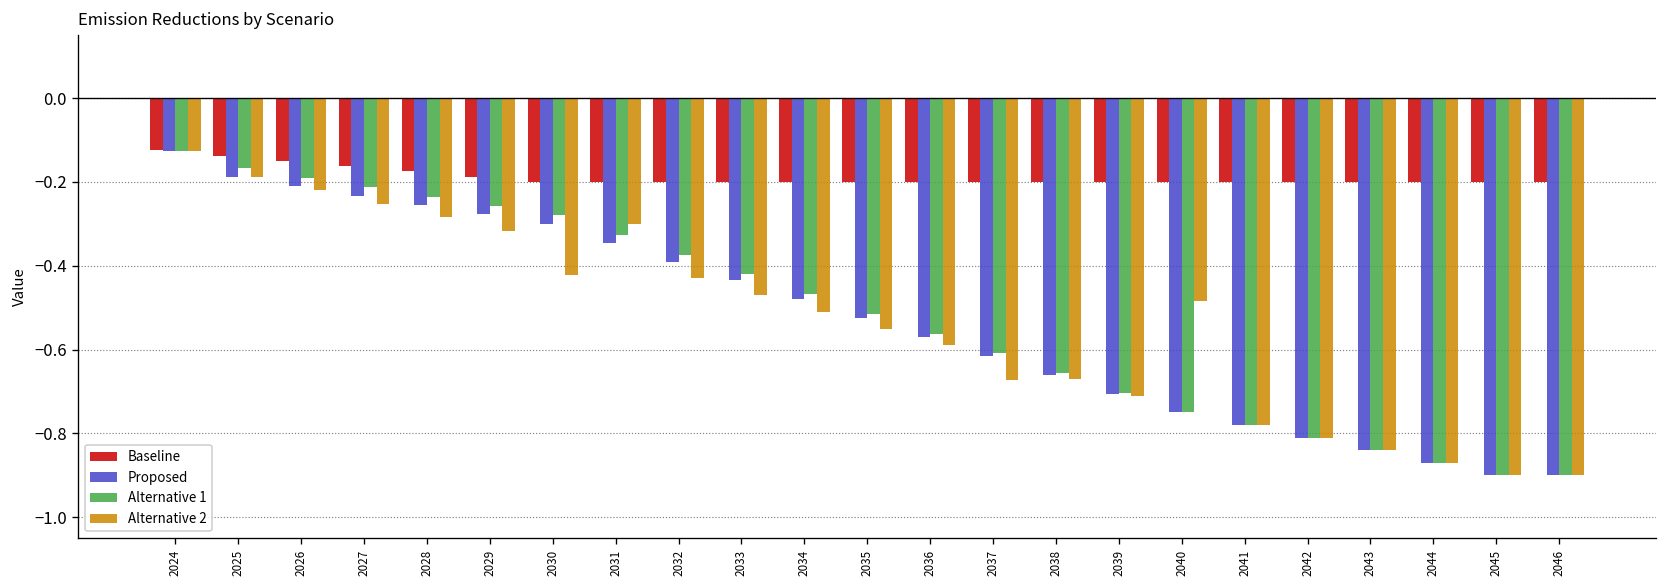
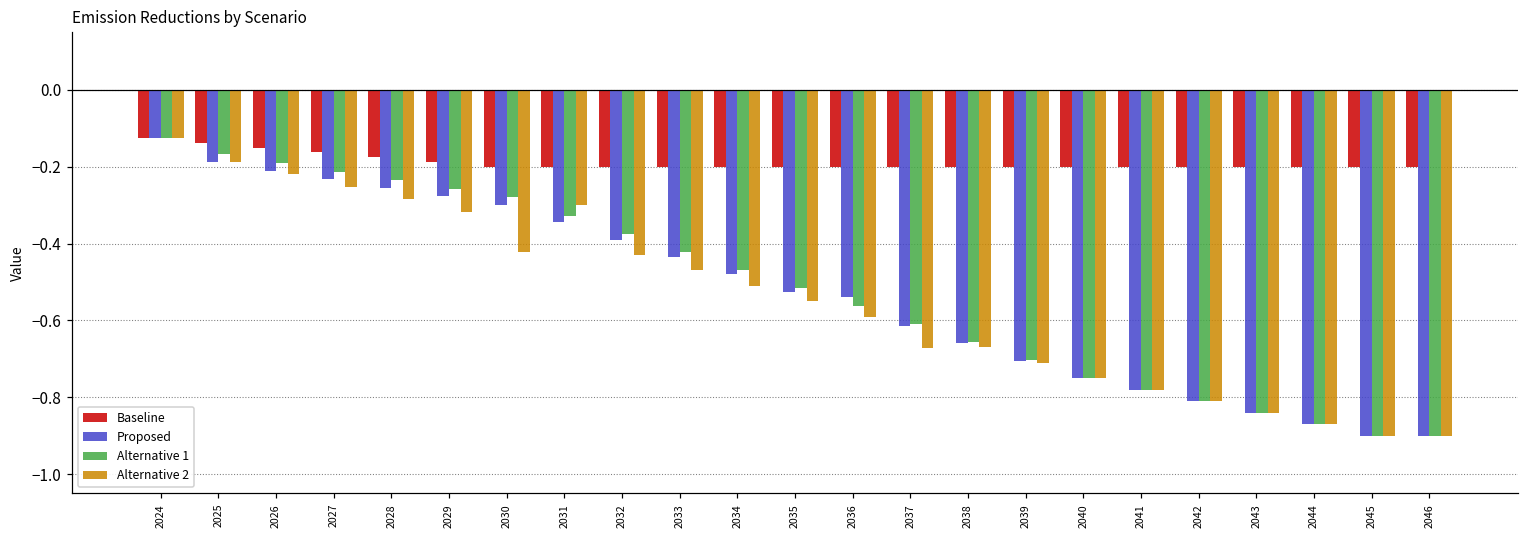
  {
    "Baseline": {
      "2024": -0.13,
      "2025": -0.14,
      "2026": -0.15,
      "2027": -0.16,
      "2028": -0.17,
      "2029": -0.19,
      "2030": -0.20,
      "2031": -0.20,
      "2032": -0.20,
      "2033": -0.20,
      "2034": -0.20,
      "2035": -0.20,
      "2036": -0.20,
      "2037": -0.20,
      "2038": -0.20,
      "2039": -0.20,
      "2040": -0.20,
      "2041": -0.20,
      "2042": -0.20,
      "2043": -0.20,
      "2044": -0.20,
      "2045": -0.20,
      "2046": -0.20
    },
    "Proposed": {
      "2024": -0.13,
      "2025": -0.19,
      "2026": -0.21,
      "2027": -0.23,
      "2028": -0.26,
      "2029": -0.28,
      "2030": -0.30,
      "2031": -0.35,
      "2032": -0.39,
      "2033": -0.44,
      "2034": -0.48,
      "2035": -0.53,
-     "2036": -0.57,
+     "2036": -0.54,
      "2037": -0.62,
      "2038": -0.66,
      "2039": -0.71,
      "2040": -0.75,
      "2041": -0.78,
      "2042": -0.81,
      "2043": -0.84,
      "2044": -0.87,
      "2045": -0.90,
      "2046": -0.90
    },
    "Alternative 1": {
      "2024": -0.13,
      "2025": -0.17,
      "2026": -0.19,
      "2027": -0.21,
      "2028": -0.24,
      "2029": -0.26,
      "2030": -0.28,
      "2031": -0.33,
      "2032": -0.37,
      "2033": -0.42,
      "2034": -0.47,
      "2035": -0.52,
      "2036": -0.56,
      "2037": -0.61,
      "2038": -0.66,
      "2039": -0.70,
      "2040": -0.75,
      "2041": -0.78,
      "2042": -0.81,
      "2043": -0.84,
      "2044": -0.87,
      "2045": -0.90,
      "2046": -0.90
    },
    "Alternative 2": {
      "2024": -0.13,
      "2025": -0.19,
      "2026": -0.22,
      "2027": -0.25,
      "2028": -0.29,
      "2029": -0.32,
      "2030": -0.42,
      "2031": -0.30,
      "2032": -0.43,
      "2033": -0.47,
      "2034": -0.51,
      "2035": -0.55,
      "2036": -0.59,
      "2037": -0.67,
      "2038": -0.67,
      "2039": -0.71,
-     "2040": -0.48,
+     "2040": -0.75,
      "2041": -0.78,
      "2042": -0.81,
      "2043": -0.84,
      "2044": -0.87,
      "2045": -0.90,
      "2046": -0.90
    }
  }
